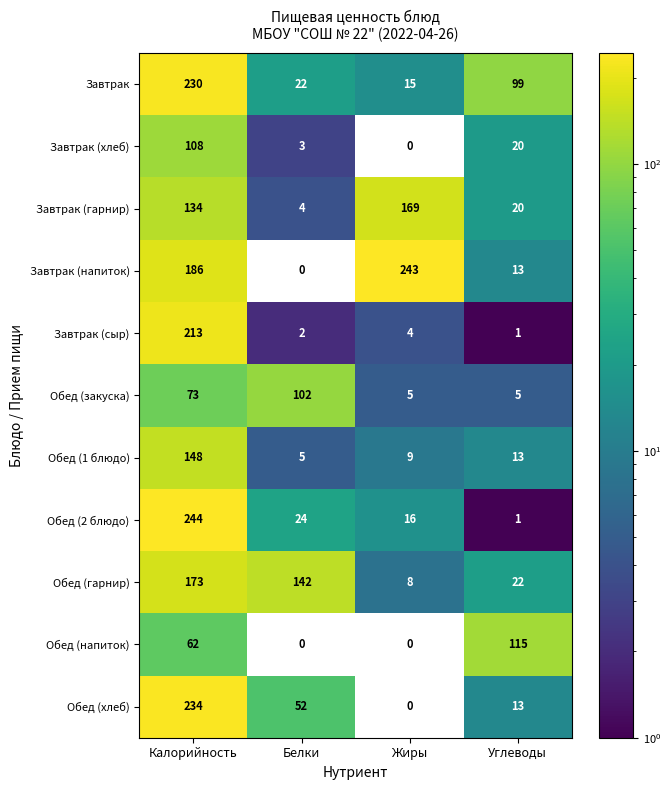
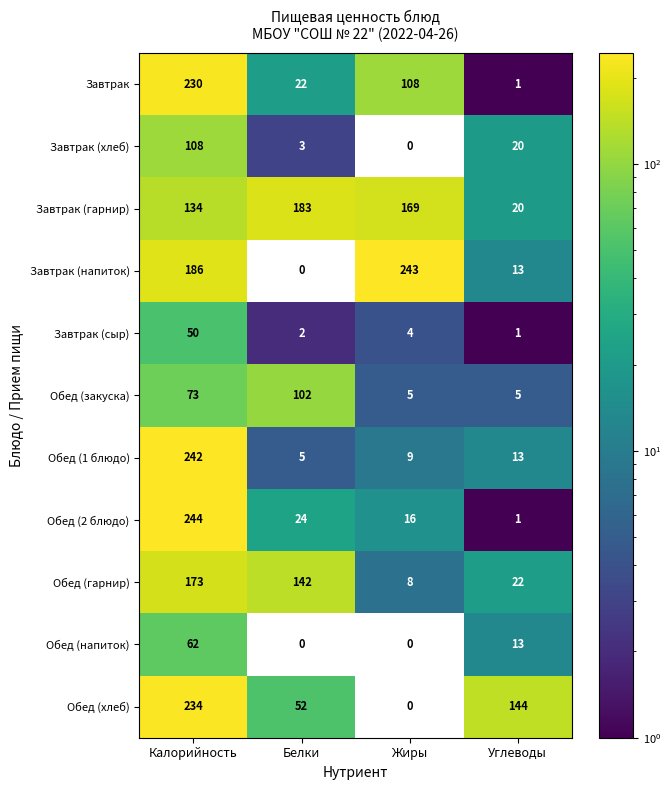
  {
    "Завтрак": {
      "Калорийность": 230,
      "Белки": 22,
-     "Жиры": 15,
-     "Углеводы": 99
+     "Жиры": 108,
+     "Углеводы": 1
    },
    "Завтрак (хлеб)": {
      "Калорийность": 108,
      "Белки": 3,
      "Жиры": 0,
      "Углеводы": 20
    },
    "Завтрак (гарнир)": {
      "Калорийность": 134,
-     "Белки": 4,
+     "Белки": 183,
      "Жиры": 169,
      "Углеводы": 20
    },
    "Завтрак (напиток)": {
      "Калорийность": 186,
      "Белки": 0,
      "Жиры": 243,
      "Углеводы": 13
    },
    "Завтрак (сыр)": {
-     "Калорийность": 213,
+     "Калорийность": 50,
      "Белки": 2,
      "Жиры": 4,
      "Углеводы": 1
    },
    "Обед (закуска)": {
      "Калорийность": 73,
      "Белки": 102,
      "Жиры": 5,
      "Углеводы": 5
    },
    "Обед (1 блюдо)": {
-     "Калорийность": 148,
+     "Калорийность": 242,
      "Белки": 5,
      "Жиры": 9,
      "Углеводы": 13
    },
    "Обед (2 блюдо)": {
      "Калорийность": 244,
      "Белки": 24,
      "Жиры": 16,
      "Углеводы": 1
    },
    "Обед (гарнир)": {
      "Калорийность": 173,
      "Белки": 142,
      "Жиры": 8,
      "Углеводы": 22
    },
    "Обед (напиток)": {
      "Калорийность": 62,
      "Белки": 0,
      "Жиры": 0,
-     "Углеводы": 115
+     "Углеводы": 13
    },
    "Обед (хлеб)": {
      "Калорийность": 234,
      "Белки": 52,
      "Жиры": 0,
-     "Углеводы": 13
+     "Углеводы": 144
    }
  }
